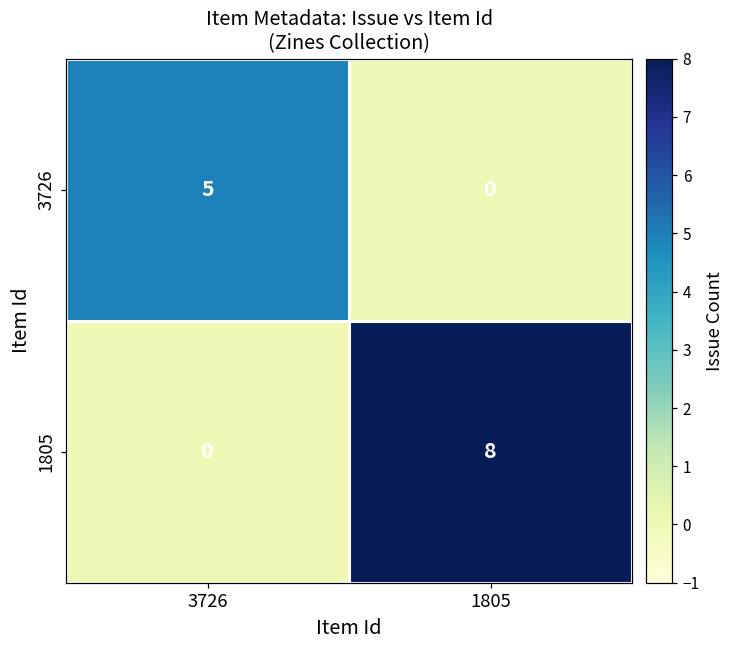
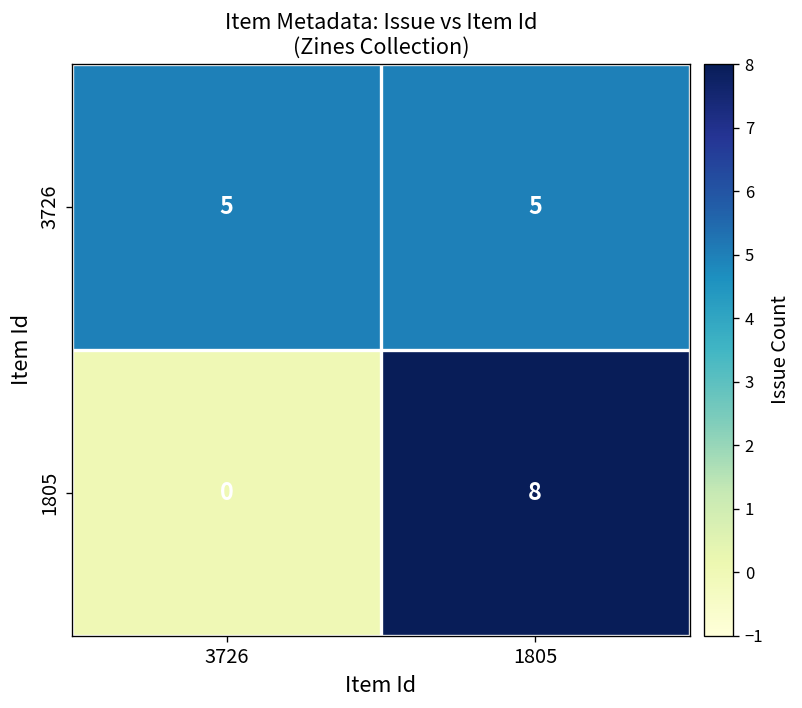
  {
    "3726": {
      "3726": 5,
-     "1805": 0
+     "1805": 5
    },
    "1805": {
      "3726": 0,
      "1805": 8
    }
  }
